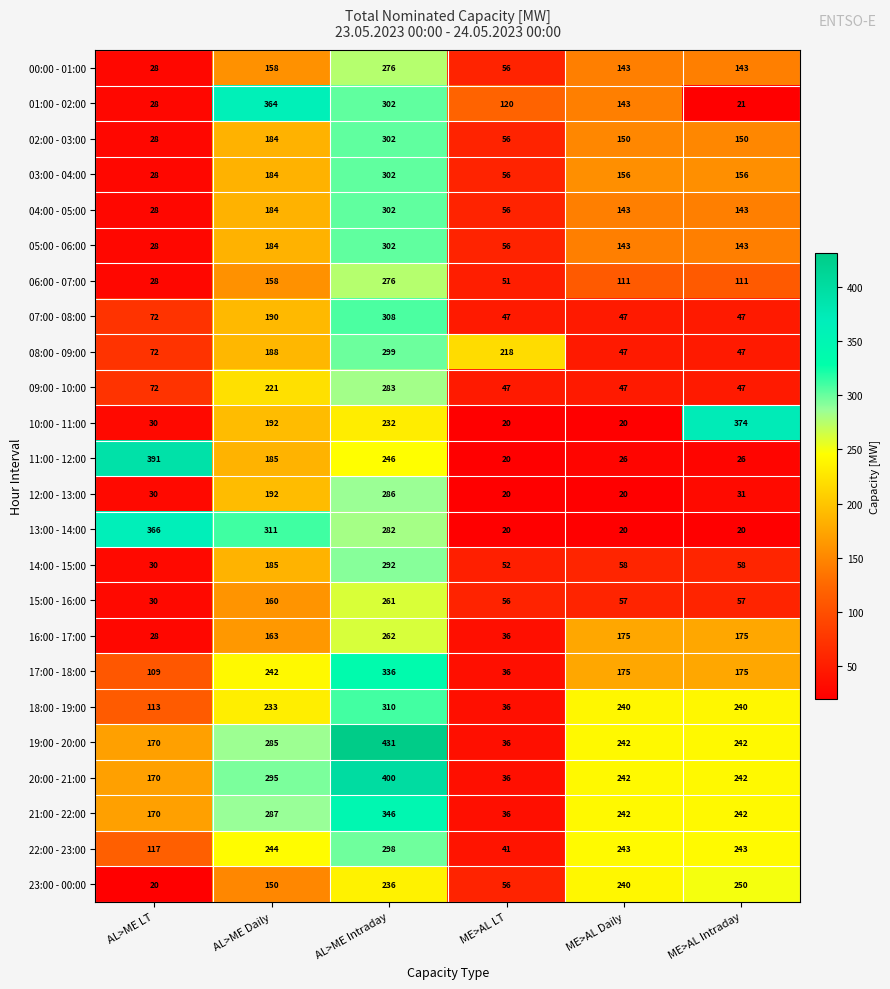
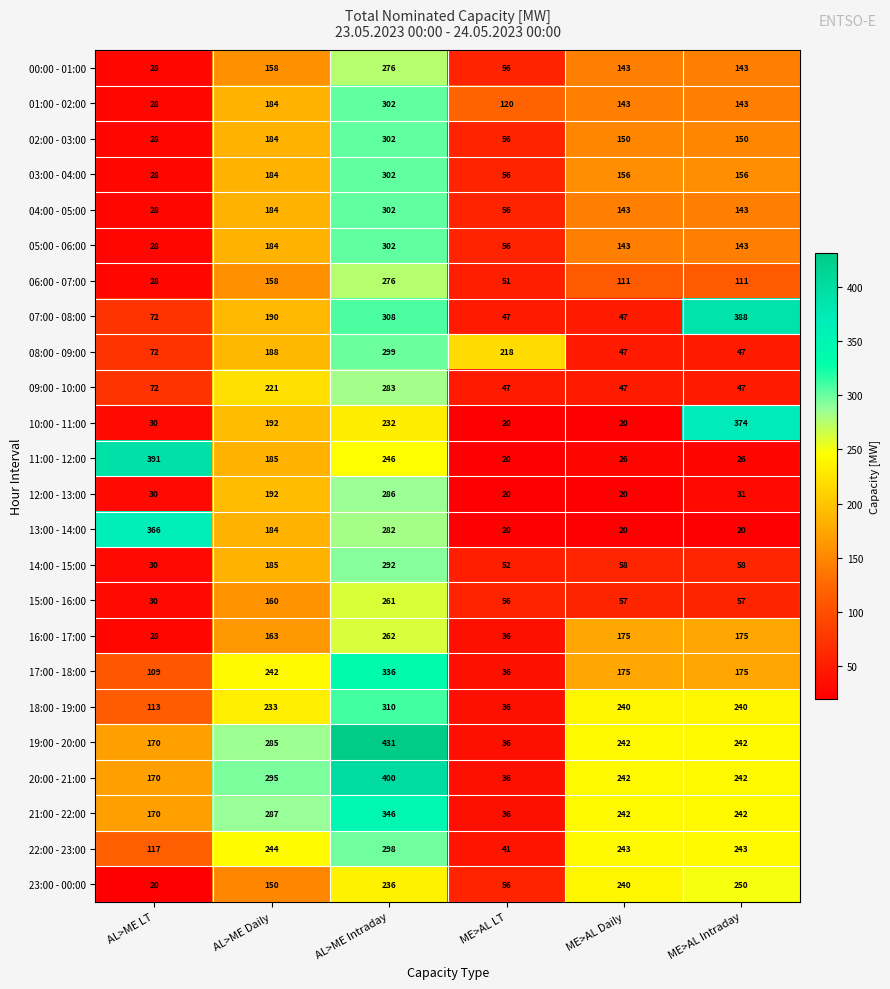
  {
    "00:00 - 01:00": {
      "AL>ME LT": 28,
      "AL>ME Daily": 158,
      "AL>ME Intraday": 276,
      "ME>AL LT": 56,
      "ME>AL Daily": 143,
      "ME>AL Intraday": 143
    },
    "01:00 - 02:00": {
      "AL>ME LT": 28,
-     "AL>ME Daily": 364,
+     "AL>ME Daily": 184,
      "AL>ME Intraday": 302,
      "ME>AL LT": 120,
      "ME>AL Daily": 143,
-     "ME>AL Intraday": 21
+     "ME>AL Intraday": 143
    },
    "02:00 - 03:00": {
      "AL>ME LT": 28,
      "AL>ME Daily": 184,
      "AL>ME Intraday": 302,
      "ME>AL LT": 56,
      "ME>AL Daily": 150,
      "ME>AL Intraday": 150
    },
    "03:00 - 04:00": {
      "AL>ME LT": 28,
      "AL>ME Daily": 184,
      "AL>ME Intraday": 302,
      "ME>AL LT": 56,
      "ME>AL Daily": 156,
      "ME>AL Intraday": 156
    },
    "04:00 - 05:00": {
      "AL>ME LT": 28,
      "AL>ME Daily": 184,
      "AL>ME Intraday": 302,
      "ME>AL LT": 56,
      "ME>AL Daily": 143,
      "ME>AL Intraday": 143
    },
    "05:00 - 06:00": {
      "AL>ME LT": 28,
      "AL>ME Daily": 184,
      "AL>ME Intraday": 302,
      "ME>AL LT": 56,
      "ME>AL Daily": 143,
      "ME>AL Intraday": 143
    },
    "06:00 - 07:00": {
      "AL>ME LT": 28,
      "AL>ME Daily": 158,
      "AL>ME Intraday": 276,
      "ME>AL LT": 51,
      "ME>AL Daily": 111,
      "ME>AL Intraday": 111
    },
    "07:00 - 08:00": {
      "AL>ME LT": 72,
      "AL>ME Daily": 190,
      "AL>ME Intraday": 308,
      "ME>AL LT": 47,
      "ME>AL Daily": 47,
-     "ME>AL Intraday": 47
+     "ME>AL Intraday": 388
    },
    "08:00 - 09:00": {
      "AL>ME LT": 72,
      "AL>ME Daily": 188,
      "AL>ME Intraday": 299,
      "ME>AL LT": 218,
      "ME>AL Daily": 47,
      "ME>AL Intraday": 47
    },
    "09:00 - 10:00": {
      "AL>ME LT": 72,
      "AL>ME Daily": 221,
      "AL>ME Intraday": 283,
      "ME>AL LT": 47,
      "ME>AL Daily": 47,
      "ME>AL Intraday": 47
    },
    "10:00 - 11:00": {
      "AL>ME LT": 30,
      "AL>ME Daily": 192,
      "AL>ME Intraday": 232,
      "ME>AL LT": 20,
      "ME>AL Daily": 20,
      "ME>AL Intraday": 374
    },
    "11:00 - 12:00": {
      "AL>ME LT": 391,
      "AL>ME Daily": 185,
      "AL>ME Intraday": 246,
      "ME>AL LT": 20,
      "ME>AL Daily": 26,
      "ME>AL Intraday": 26
    },
    "12:00 - 13:00": {
      "AL>ME LT": 30,
      "AL>ME Daily": 192,
      "AL>ME Intraday": 286,
      "ME>AL LT": 20,
      "ME>AL Daily": 20,
      "ME>AL Intraday": 31
    },
    "13:00 - 14:00": {
      "AL>ME LT": 366,
-     "AL>ME Daily": 311,
+     "AL>ME Daily": 184,
      "AL>ME Intraday": 282,
      "ME>AL LT": 20,
      "ME>AL Daily": 20,
      "ME>AL Intraday": 20
    },
    "14:00 - 15:00": {
      "AL>ME LT": 30,
      "AL>ME Daily": 185,
      "AL>ME Intraday": 292,
      "ME>AL LT": 52,
      "ME>AL Daily": 58,
      "ME>AL Intraday": 58
    },
    "15:00 - 16:00": {
      "AL>ME LT": 30,
      "AL>ME Daily": 160,
      "AL>ME Intraday": 261,
      "ME>AL LT": 56,
      "ME>AL Daily": 57,
      "ME>AL Intraday": 57
    },
    "16:00 - 17:00": {
      "AL>ME LT": 28,
      "AL>ME Daily": 163,
      "AL>ME Intraday": 262,
      "ME>AL LT": 36,
      "ME>AL Daily": 175,
      "ME>AL Intraday": 175
    },
    "17:00 - 18:00": {
      "AL>ME LT": 109,
      "AL>ME Daily": 242,
      "AL>ME Intraday": 336,
      "ME>AL LT": 36,
      "ME>AL Daily": 175,
      "ME>AL Intraday": 175
    },
    "18:00 - 19:00": {
      "AL>ME LT": 113,
      "AL>ME Daily": 233,
      "AL>ME Intraday": 310,
      "ME>AL LT": 36,
      "ME>AL Daily": 240,
      "ME>AL Intraday": 240
    },
    "19:00 - 20:00": {
      "AL>ME LT": 170,
      "AL>ME Daily": 285,
      "AL>ME Intraday": 431,
      "ME>AL LT": 36,
      "ME>AL Daily": 242,
      "ME>AL Intraday": 242
    },
    "20:00 - 21:00": {
      "AL>ME LT": 170,
      "AL>ME Daily": 295,
      "AL>ME Intraday": 400,
      "ME>AL LT": 36,
      "ME>AL Daily": 242,
      "ME>AL Intraday": 242
    },
    "21:00 - 22:00": {
      "AL>ME LT": 170,
      "AL>ME Daily": 287,
      "AL>ME Intraday": 346,
      "ME>AL LT": 36,
      "ME>AL Daily": 242,
      "ME>AL Intraday": 242
    },
    "22:00 - 23:00": {
      "AL>ME LT": 117,
      "AL>ME Daily": 244,
      "AL>ME Intraday": 298,
      "ME>AL LT": 41,
      "ME>AL Daily": 243,
      "ME>AL Intraday": 243
    },
    "23:00 - 00:00": {
      "AL>ME LT": 20,
      "AL>ME Daily": 150,
      "AL>ME Intraday": 236,
      "ME>AL LT": 56,
      "ME>AL Daily": 240,
      "ME>AL Intraday": 250
    }
  }
